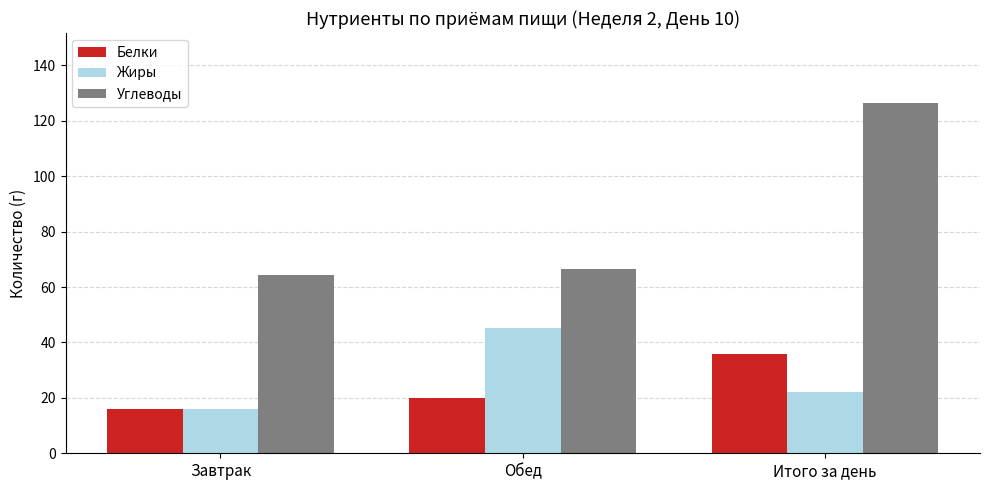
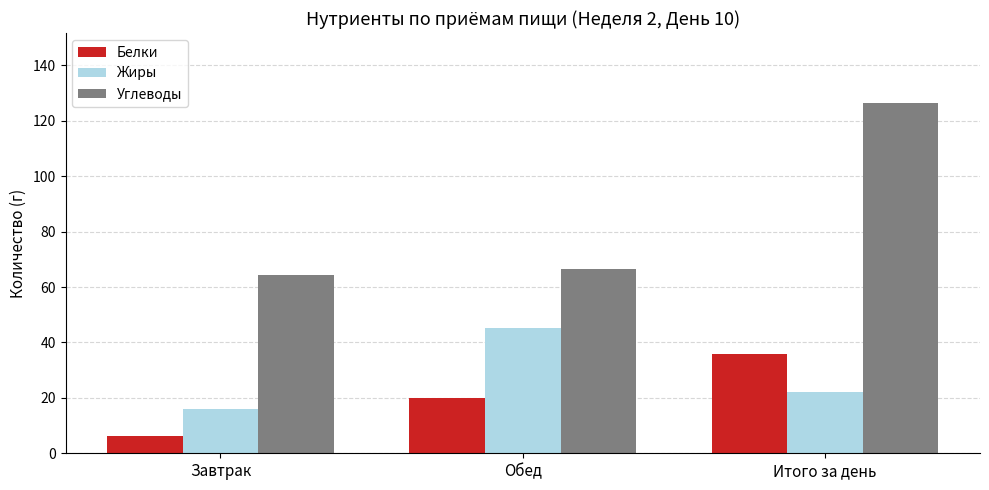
  {
    "Белки": {
-     "Завтрак": 16,
+     "Завтрак": 6,
      "Обед": 20,
      "Итого за день": 36
    },
    "Жиры": {
      "Завтрак": 16,
      "Обед": 45,
      "Итого за день": 22
    },
    "Углеводы": {
      "Завтрак": 64,
      "Обед": 66,
      "Итого за день": 126
    }
  }
